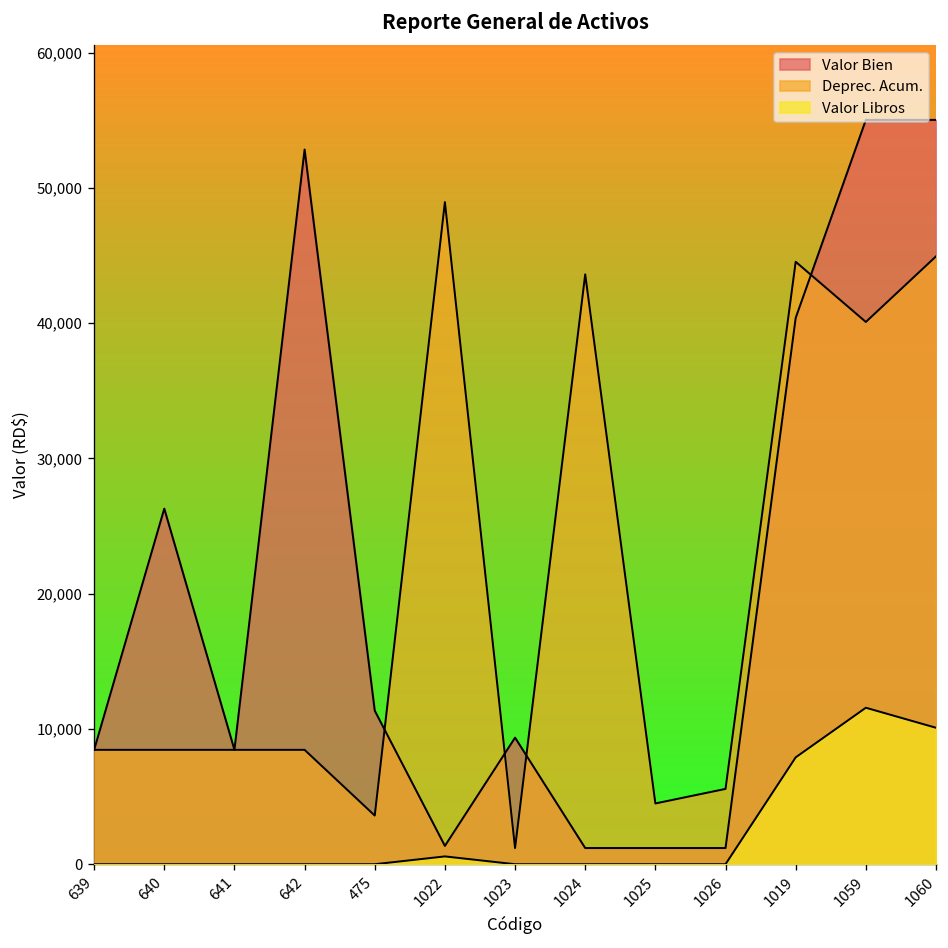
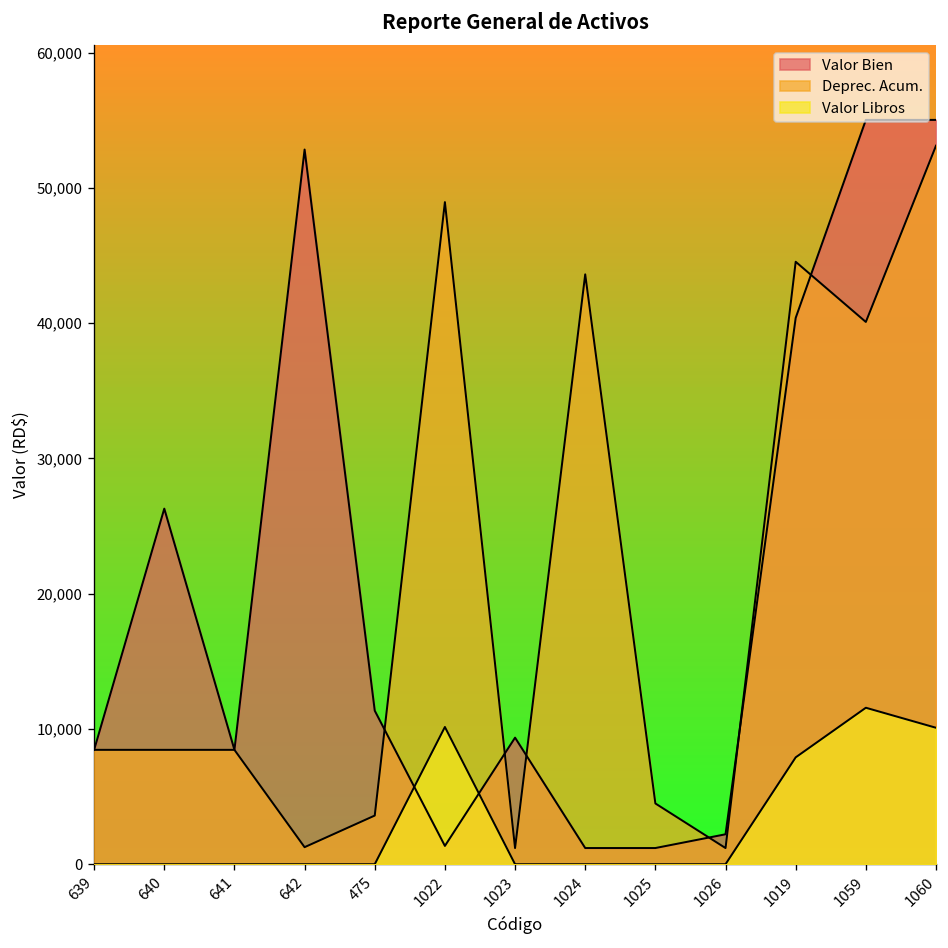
  {
    "Valor Bien": {
      "640": "26,300",
      "642": "52,800",
      "475": "11,400",
      "1022": "1,400",
      "1023": "9,400",
      "1024": "1,200",
      "1025": "1,200",
-     "1026": "1,200",
+     "1026": "2,200",
      "1019": "40,400",
      "1060": "55,000"
    },
    "Deprec. Acum.": {
      "640": "8,500",
-     "642": "8,500",
+     "642": "1,300",
      "475": "3,600",
      "1022": "49,000",
      "1023": "1,200",
      "1024": "43,600",
      "1025": "4,500",
-     "1026": "5,600",
+     "1026": "1,200",
      "1019": "44,500",
      "1059": "40,100",
-     "1060": "44,900"
+     "1060": "53,100"
    },
    "Valor Libros": {
      "639": "0",
      "640": "0",
      "641": "0",
      "642": "0",
      "475": "0",
-     "1022": "600",
+     "1022": "10,100",
      "1023": "0",
      "1024": "0",
      "1025": "0",
      "1026": "0",
      "1019": "7,900",
      "1059": "11,600",
      "1060": "10,100"
    }
  }
